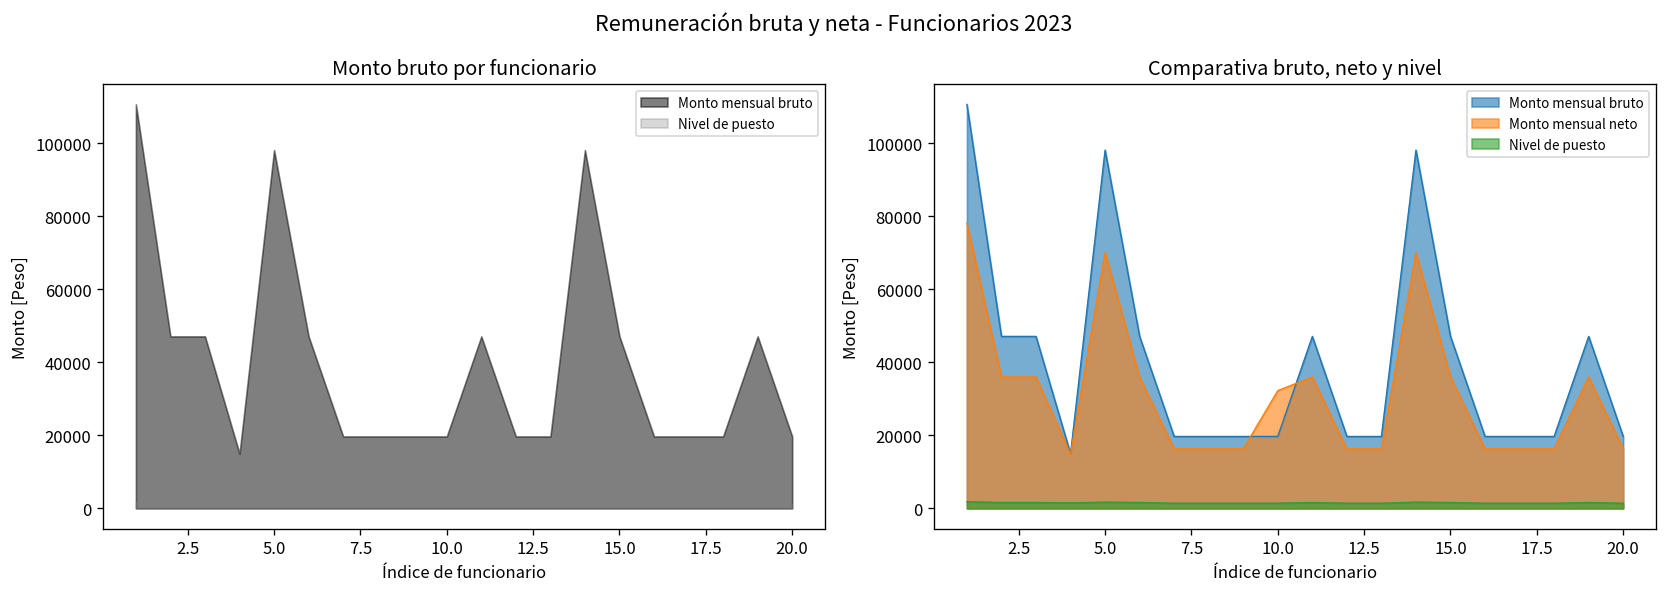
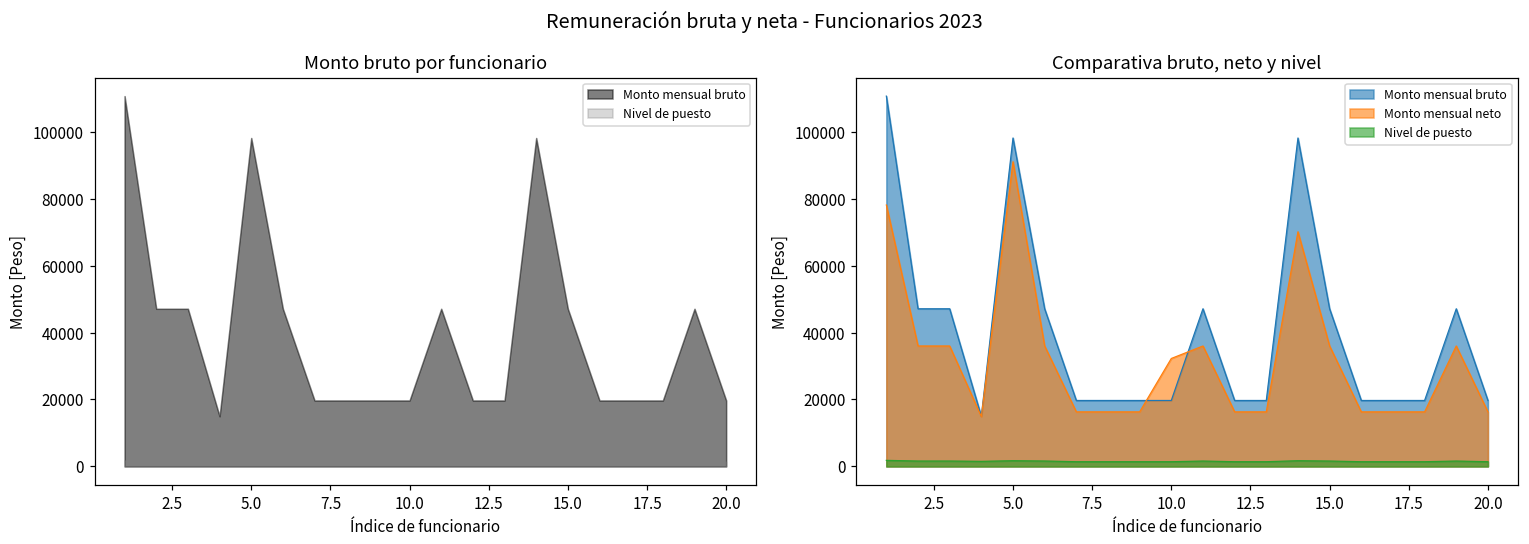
  {
    "Comparativa bruto, neto y nivel": {
      "Monto mensual bruto": {
        "5.0": 98000,
        "10.0": 20000,
        "15.0": 47000,
        "20.0": 20000
      },
      "Monto mensual neto": {
-       "5.0": 70000,
+       "5.0": 91000,
        "10.0": 32000,
        "15.0": 36000,
        "20.0": 16000
      },
      "Nivel de puesto": {
        "5.0": 2000,
        "10.0": 1000,
        "15.0": 2000,
        "20.0": 1000
      }
    }
  }
